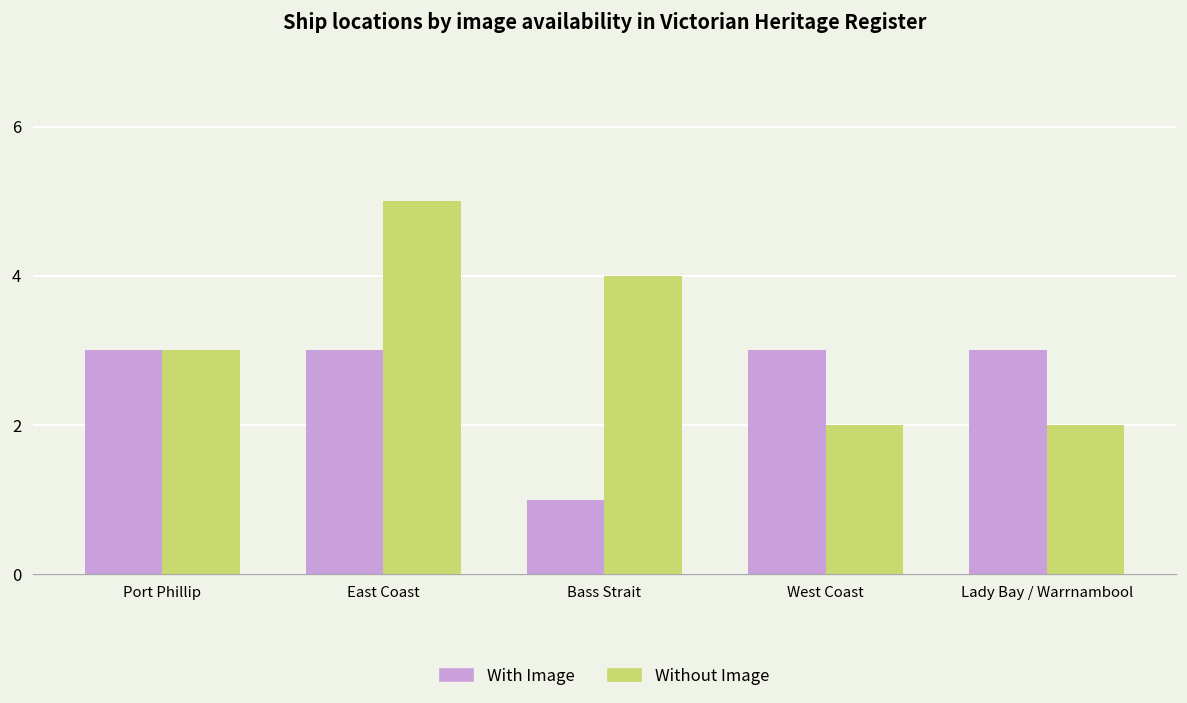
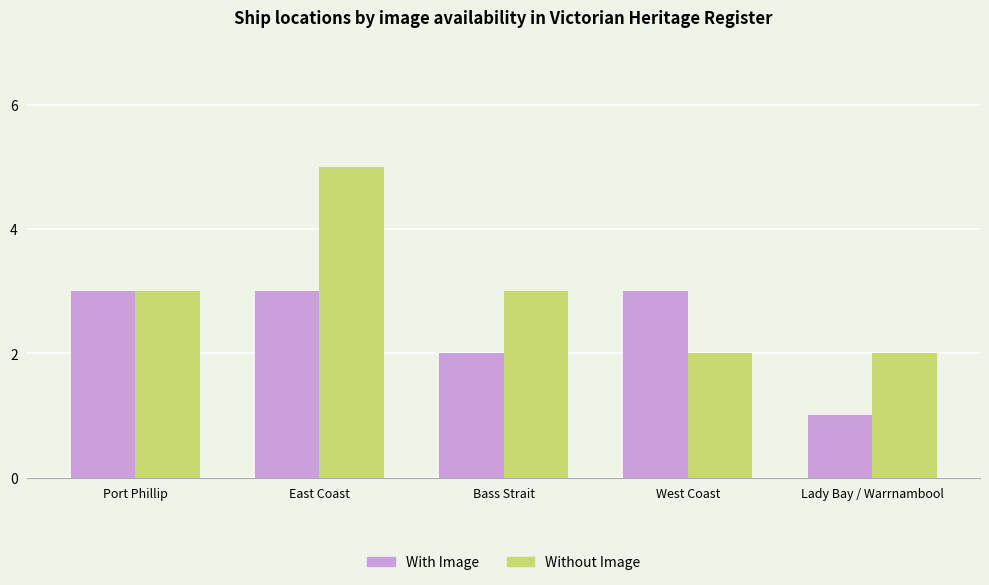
  {
    "With Image": {
      "Port Phillip": 3,
      "East Coast": 3,
-     "Bass Strait": 1,
+     "Bass Strait": 2,
      "West Coast": 3,
-     "Lady Bay / Warrnambool": 3
+     "Lady Bay / Warrnambool": 1
    },
    "Without Image": {
      "Port Phillip": 3,
      "East Coast": 5,
-     "Bass Strait": 4,
+     "Bass Strait": 3,
      "West Coast": 2,
      "Lady Bay / Warrnambool": 2
    }
  }
